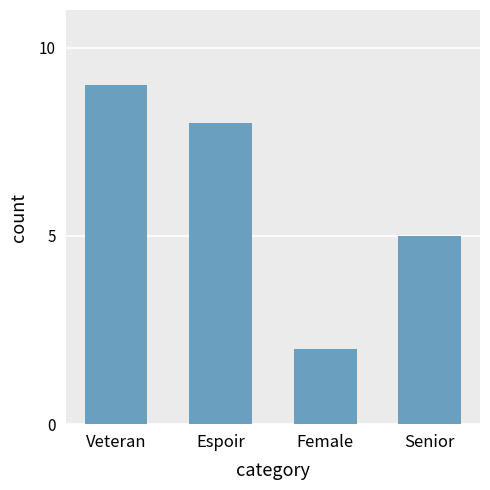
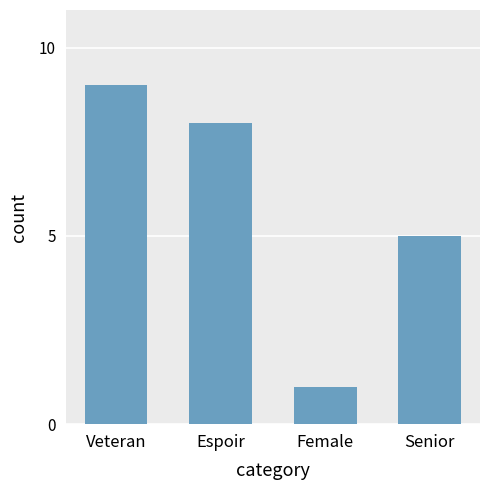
  {
    "Veteran": 9,
    "Espoir": 8,
-   "Female": 2,
+   "Female": 1,
    "Senior": 5
  }
